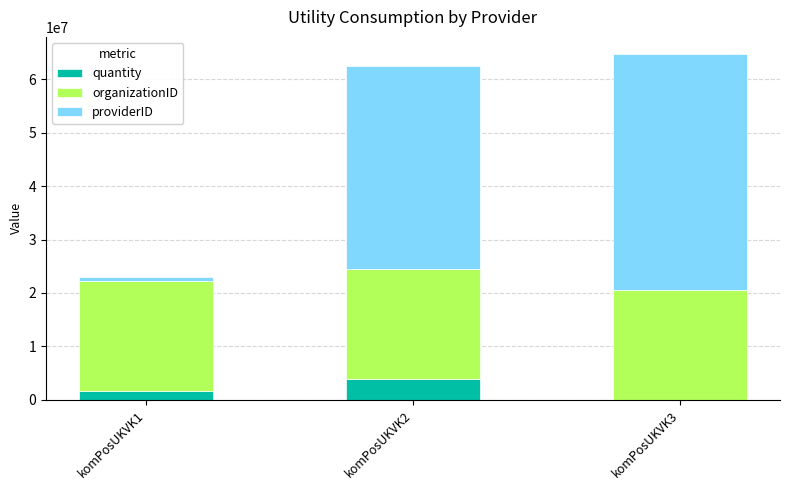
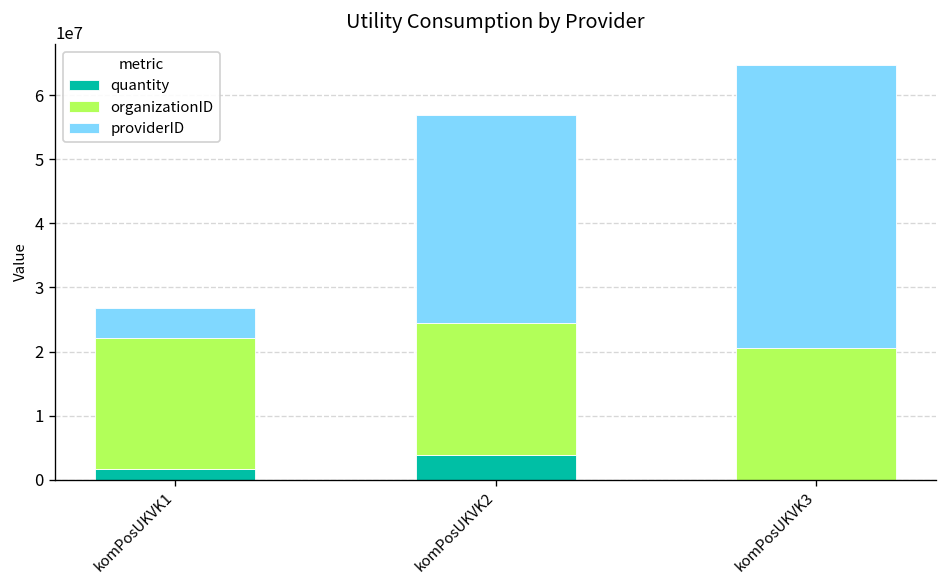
  {
    "quantity": {
      "komPosUKVK1": 2000000,
      "komPosUKVK2": 4000000
    },
    "organizationID": {
      "komPosUKVK1": 21000000,
      "komPosUKVK2": 21000000,
      "komPosUKVK3": 21000000
    },
    "providerID": {
-     "komPosUKVK1": 1000000,
-     "komPosUKVK2": 38000000,
+     "komPosUKVK1": 5000000,
+     "komPosUKVK2": 33000000,
      "komPosUKVK3": 44000000
    }
  }
